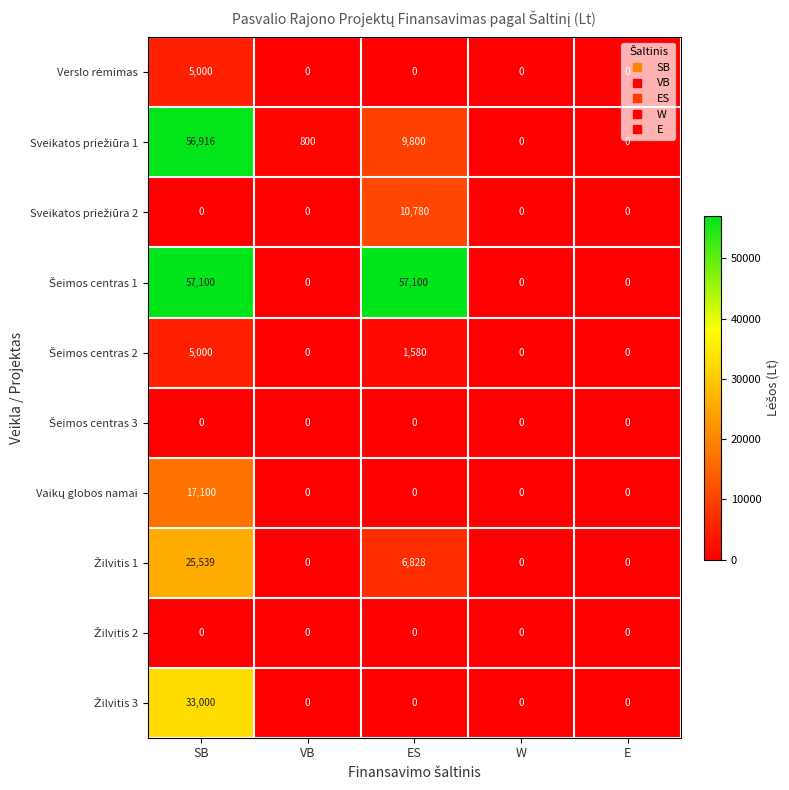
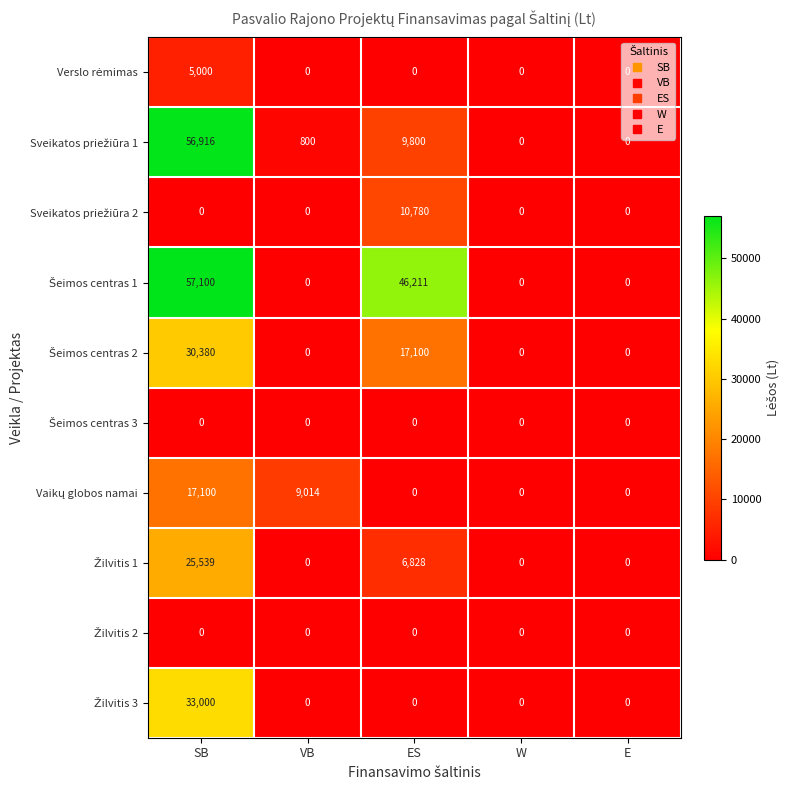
  {
    "Verslo rėmimas": {
      "SB": "5,000",
      "VB": "0",
      "ES": "0",
      "W": "0"
    },
    "Sveikatos priežiūra 1": {
      "SB": "56,916",
      "VB": "800",
      "ES": "9,800",
      "W": "0"
    },
    "Sveikatos priežiūra 2": {
      "SB": "0",
      "VB": "0",
      "ES": "10,780",
      "W": "0",
      "E": "0"
    },
    "Šeimos centras 1": {
      "SB": "57,100",
      "VB": "0",
-     "ES": "57,100",
+     "ES": "46,211",
      "W": "0",
      "E": "0"
    },
    "Šeimos centras 2": {
-     "SB": "5,000",
+     "SB": "30,380",
      "VB": "0",
-     "ES": "1,580",
+     "ES": "17,100",
      "W": "0",
      "E": "0"
    },
    "Šeimos centras 3": {
      "SB": "0",
      "VB": "0",
      "ES": "0",
      "W": "0",
      "E": "0"
    },
    "Vaikų globos namai": {
      "SB": "17,100",
-     "VB": "0",
+     "VB": "9,014",
      "ES": "0",
      "W": "0",
      "E": "0"
    },
    "Žilvitis 1": {
      "SB": "25,539",
      "VB": "0",
      "ES": "6,828",
      "W": "0",
      "E": "0"
    },
    "Žilvitis 2": {
      "SB": "0",
      "VB": "0",
      "ES": "0",
      "W": "0",
      "E": "0"
    },
    "Žilvitis 3": {
      "SB": "33,000",
      "VB": "0",
      "ES": "0",
      "W": "0",
      "E": "0"
    }
  }
